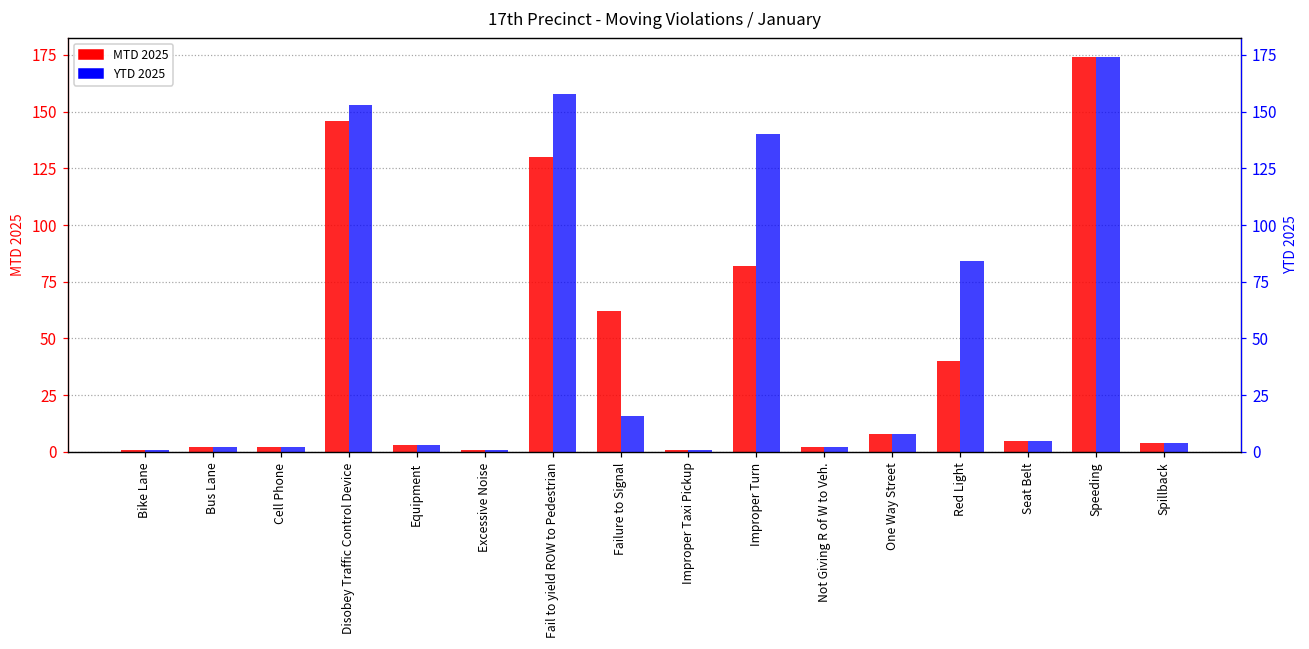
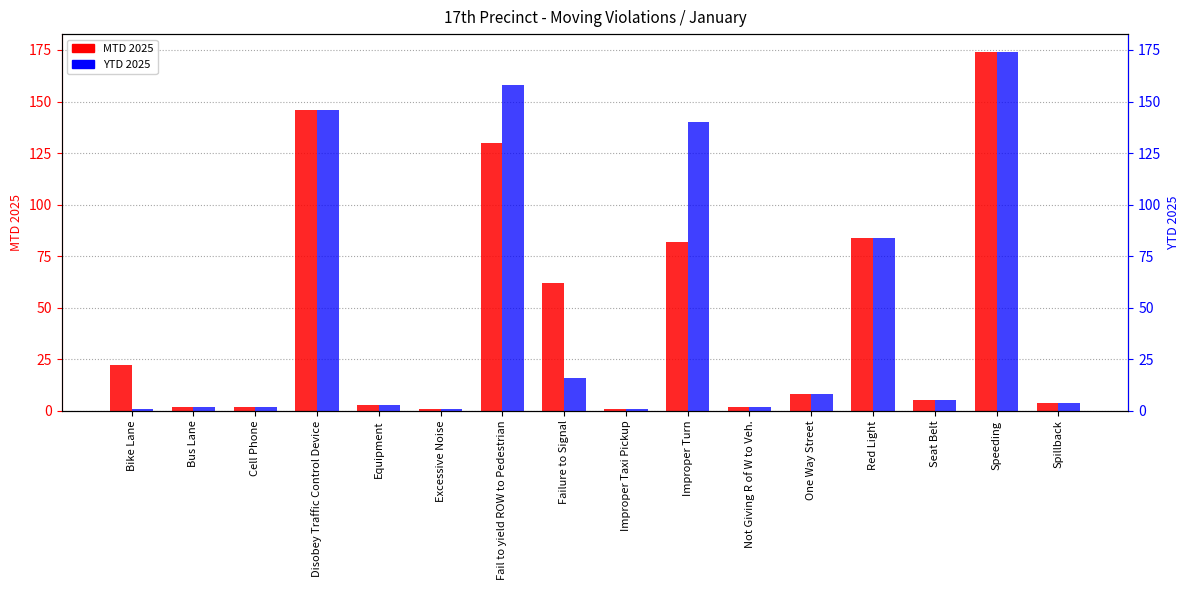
  {
    "MTD 2025": {
-     "Bike Lane": 1,
+     "Bike Lane": 22,
      "Bus Lane": 2,
      "Cell Phone": 2,
      "Disobey Traffic Control Device": 146,
      "Equipment": 3,
      "Fail to yield ROW to Pedestrian": 130,
      "Failure to Signal": 62,
      "Improper Turn": 82,
      "Not Giving R of W to Veh.": 2,
      "One Way Street": 8,
-     "Red Light": 40,
+     "Red Light": 84,
      "Seat Belt": 5,
      "Speeding": 174,
      "Spillback": 4
    },
    "YTD 2025": {
      "Bus Lane": 2,
      "Cell Phone": 2,
-     "Disobey Traffic Control Device": 153,
+     "Disobey Traffic Control Device": 146,
      "Equipment": 3,
      "Fail to yield ROW to Pedestrian": 158,
      "Failure to Signal": 16,
      "Improper Turn": 140,
      "Not Giving R of W to Veh.": 2,
      "One Way Street": 8,
      "Red Light": 84,
      "Seat Belt": 5,
      "Speeding": 174,
      "Spillback": 4
    }
  }
